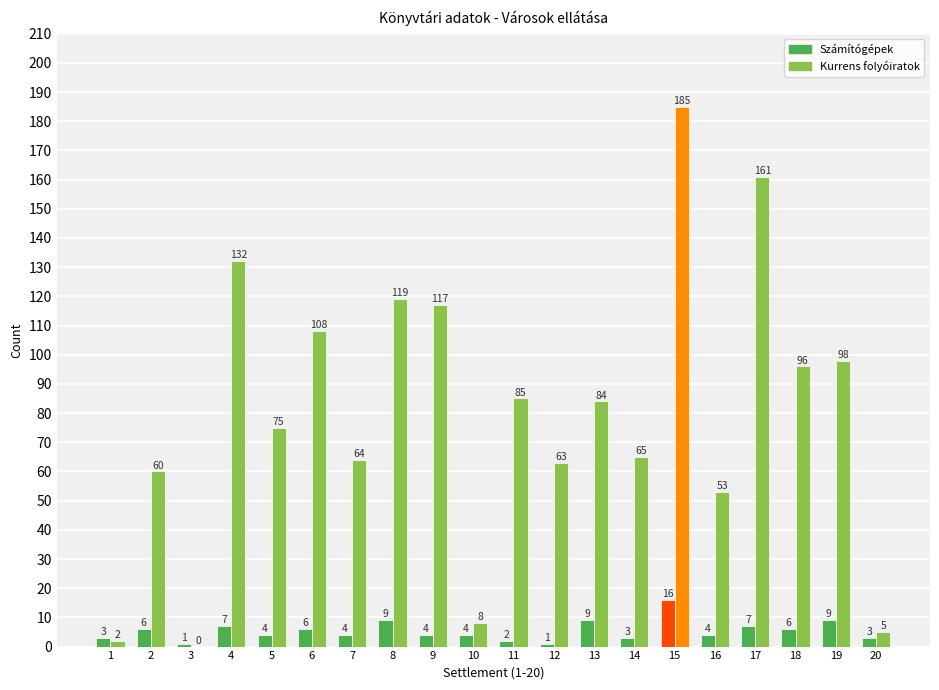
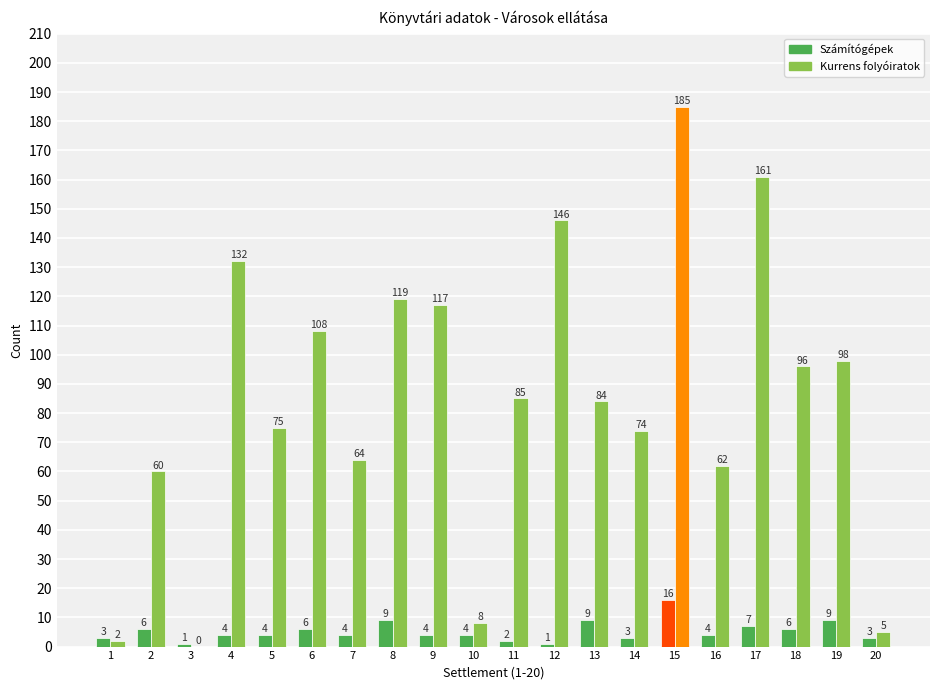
  {
    "Számítógépek": {
      "1": 3,
      "2": 6,
      "3": 1,
-     "4": 7,
+     "4": 4,
      "5": 4,
      "6": 6,
      "7": 4,
      "8": 9,
      "9": 4,
      "10": 4,
      "11": 2,
      "12": 1,
      "13": 9,
      "14": 3,
      "15": 16,
      "16": 4,
      "17": 7,
      "18": 6,
      "19": 9,
      "20": 3
    },
    "Kurrens folyóiratok": {
      "1": 2,
      "2": 60,
      "3": 0,
      "4": 132,
      "5": 75,
      "6": 108,
      "7": 64,
      "8": 119,
      "9": 117,
      "10": 8,
      "11": 85,
-     "12": 63,
+     "12": 146,
      "13": 84,
-     "14": 65,
+     "14": 74,
      "15": 185,
-     "16": 53,
+     "16": 62,
      "17": 161,
      "18": 96,
      "19": 98,
      "20": 5
    }
  }
